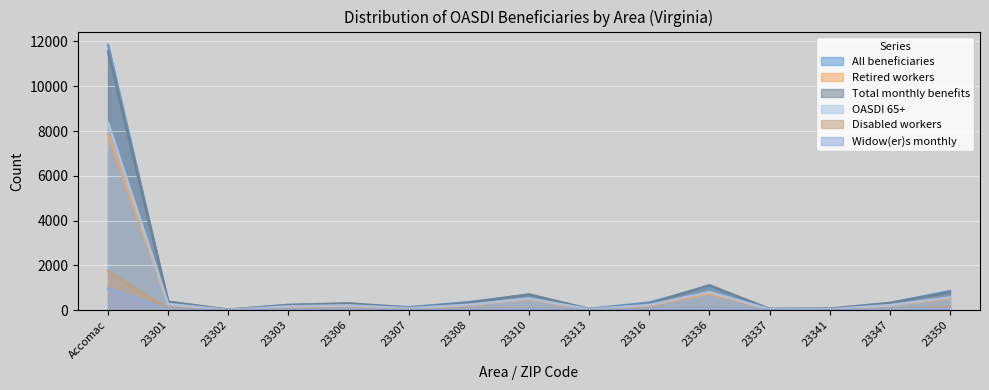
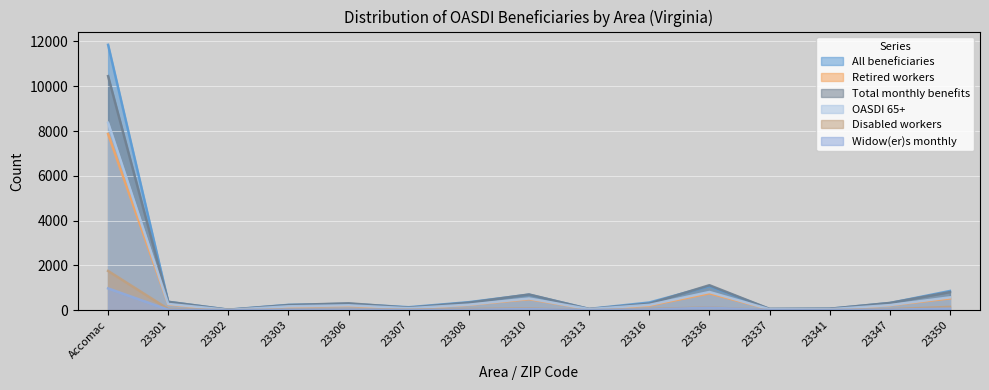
  {
    "Total monthly benefits": {
-     "Accomac": 11500
+     "Accomac": 10500
    }
  }
